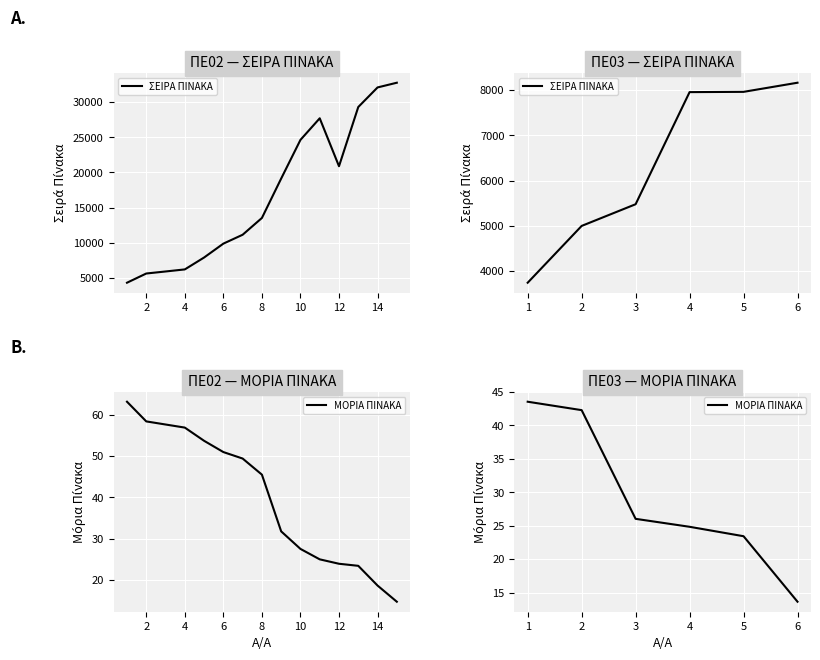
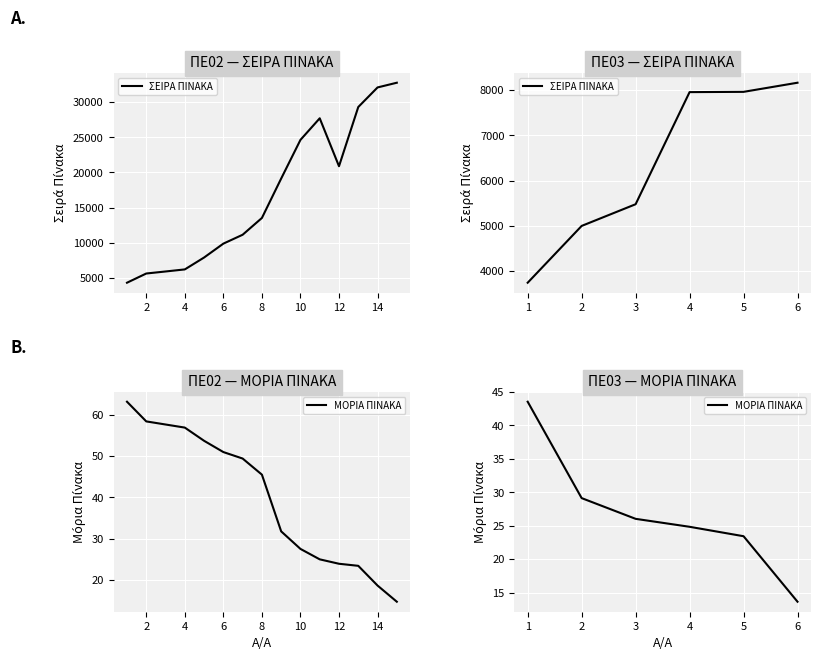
  {
    "ΠΕ02 — ΣΕΙΡΑ ΠΙΝΑΚΑ": {
      "2": 6000,
      "4": 6000,
      "6": 10000,
      "8": 14000,
      "10": 25000,
      "12": 21000,
      "14": 32000
    },
    "ΠΕ03 — ΣΕΙΡΑ ΠΙΝΑΚΑ": {
      "1": 3700,
      "2": 5000,
      "3": 5500,
      "4": 8000,
      "5": 8000,
      "6": 8200
    },
    "ΠΕ02 — ΜΟΡΙΑ ΠΙΝΑΚΑ": {
      "2": 58,
      "4": 57,
      "6": 51,
      "8": 45,
      "10": 27,
      "12": 24,
      "14": 19
    },
    "ΠΕ03 — ΜΟΡΙΑ ΠΙΝΑΚΑ": {
      "1": 44,
-     "2": 42,
+     "2": 29,
      "3": 26,
      "4": 25,
      "5": 23,
      "6": 14
    }
  }
